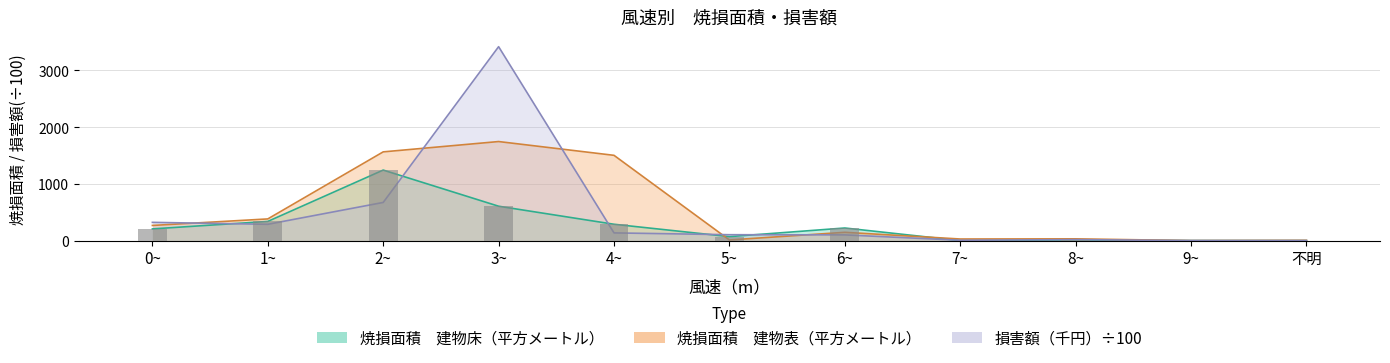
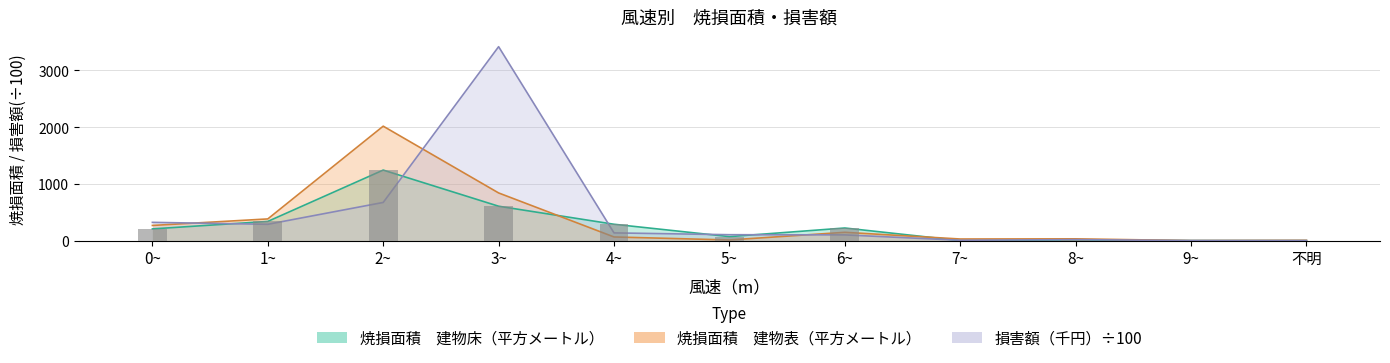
  {
    "焼損面積 建物表（平方メートル）": {
      "0~": 300,
-     "2~": 1600,
-     "3~": 1700,
-     "4~": 1500,
+     "2~": 2000,
+     "3~": 800,
+     "4~": 100,
      "5~": 0,
      "6~": 100
    }
  }
